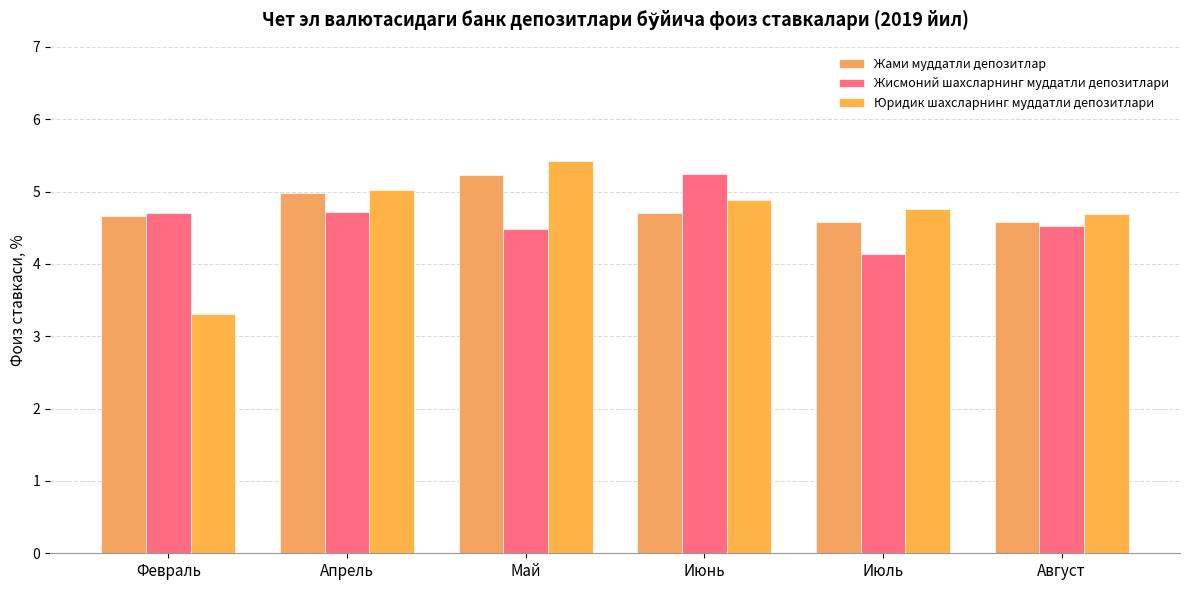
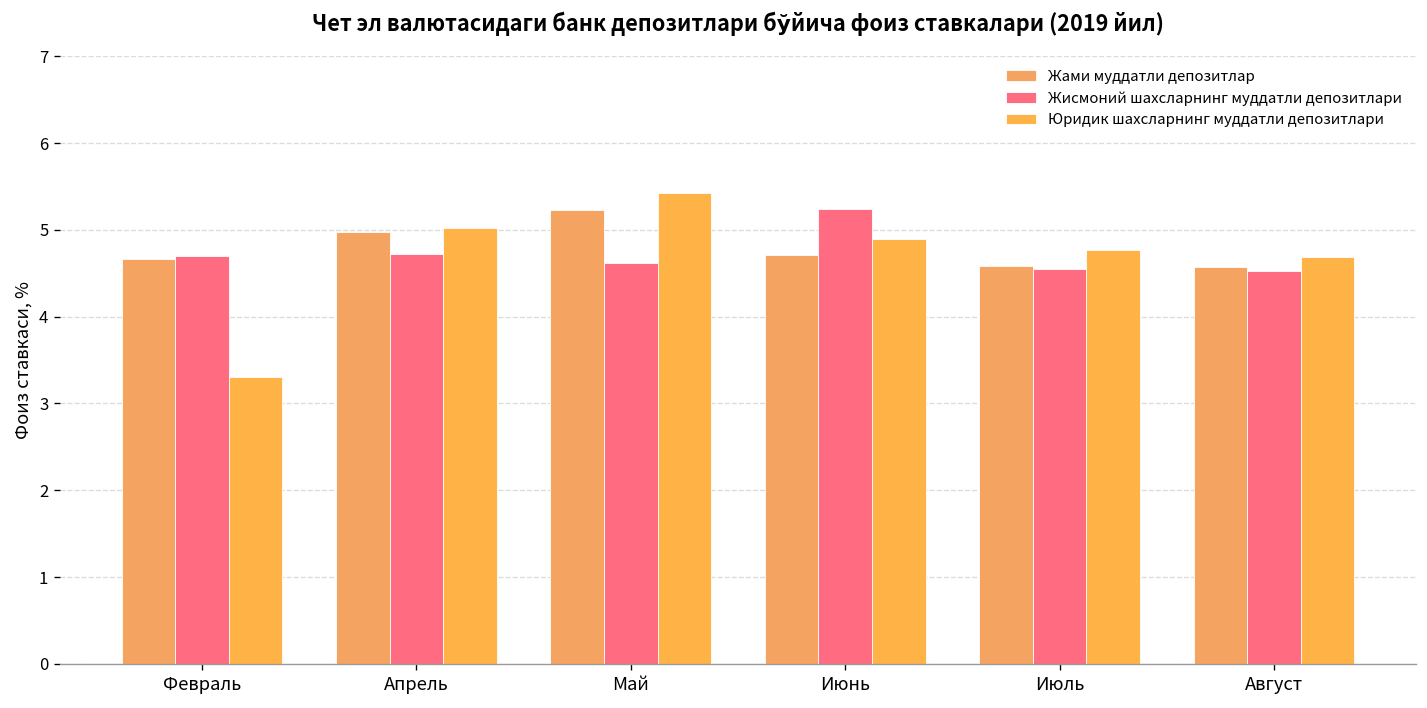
  {
    "Жисмоний шахсларнинг муддатли депозитлари": {
      "Февраль": 4.7,
      "Апрель": 4.7,
-     "Май": 4.5,
+     "Май": 4.6,
      "Июнь": 5.2,
-     "Июль": 4.1,
+     "Июль": 4.5,
      "Август": 4.5
    }
  }
